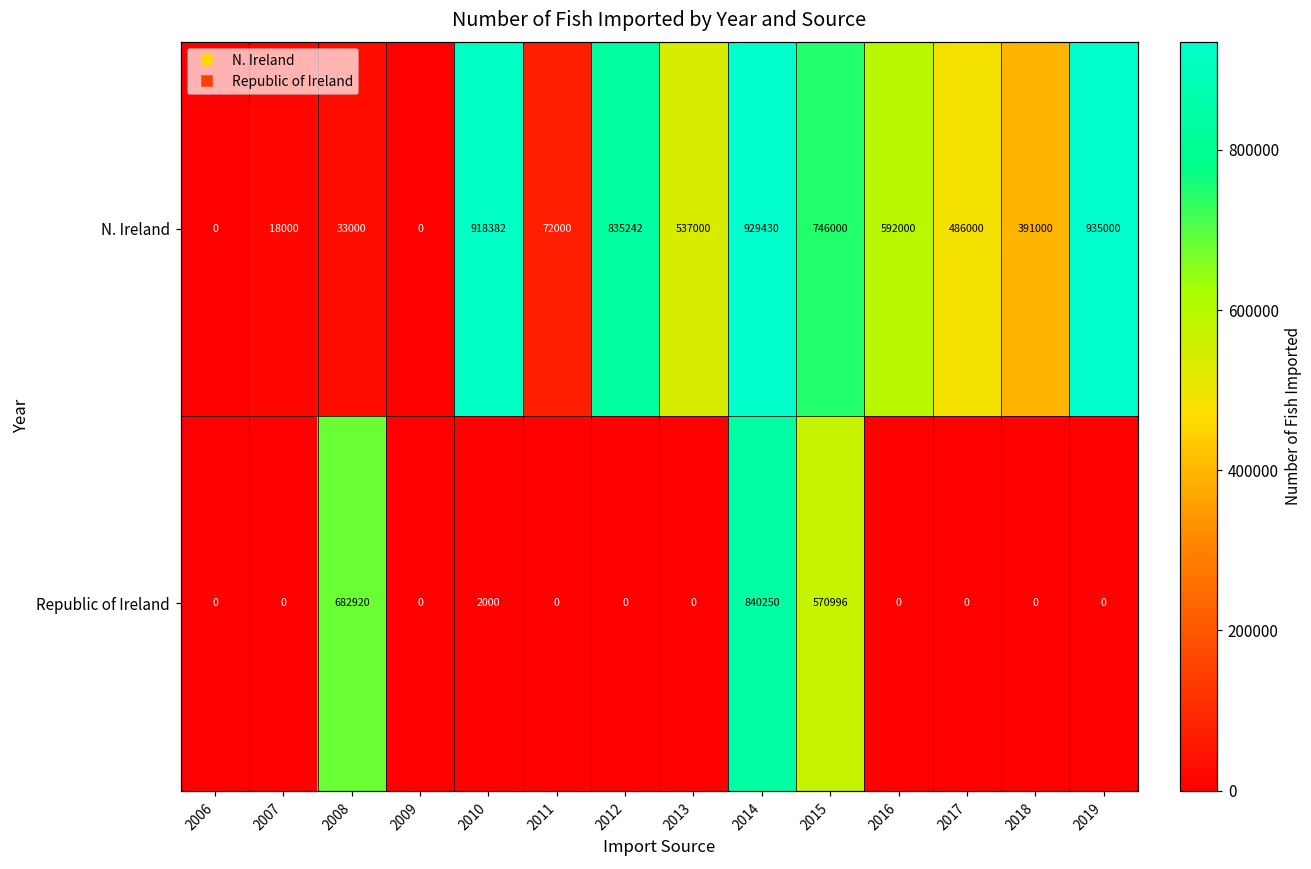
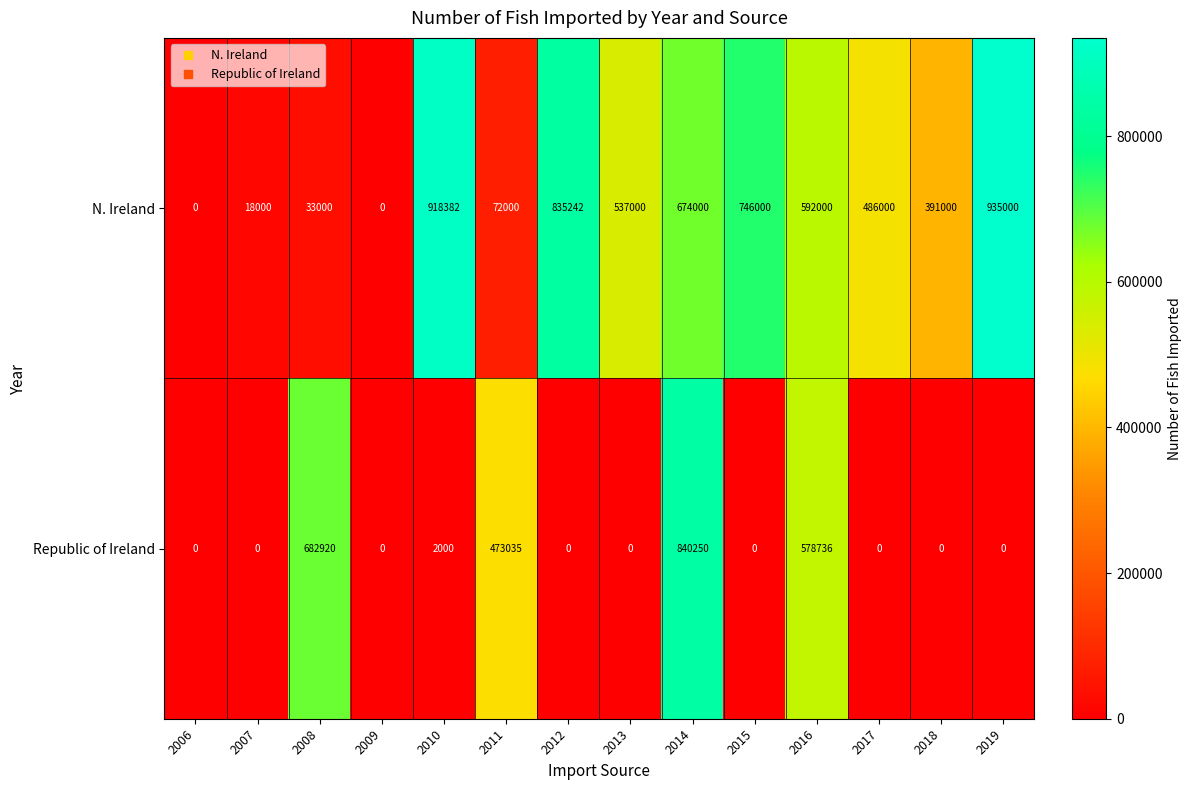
  {
    "N. Ireland": {
      "2006": 0,
      "2007": 18000,
      "2008": 33000,
      "2009": 0,
      "2010": 918382,
      "2011": 72000,
      "2012": 835242,
      "2013": 537000,
-     "2014": 929430,
+     "2014": 674000,
      "2015": 746000,
      "2016": 592000,
      "2017": 486000,
      "2018": 391000,
      "2019": 935000
    },
    "Republic of Ireland": {
      "2006": 0,
      "2007": 0,
      "2008": 682920,
      "2009": 0,
      "2010": 2000,
-     "2011": 0,
+     "2011": 473035,
      "2012": 0,
      "2013": 0,
      "2014": 840250,
-     "2015": 570996,
-     "2016": 0,
+     "2015": 0,
+     "2016": 578736,
      "2017": 0,
      "2018": 0,
      "2019": 0
    }
  }
